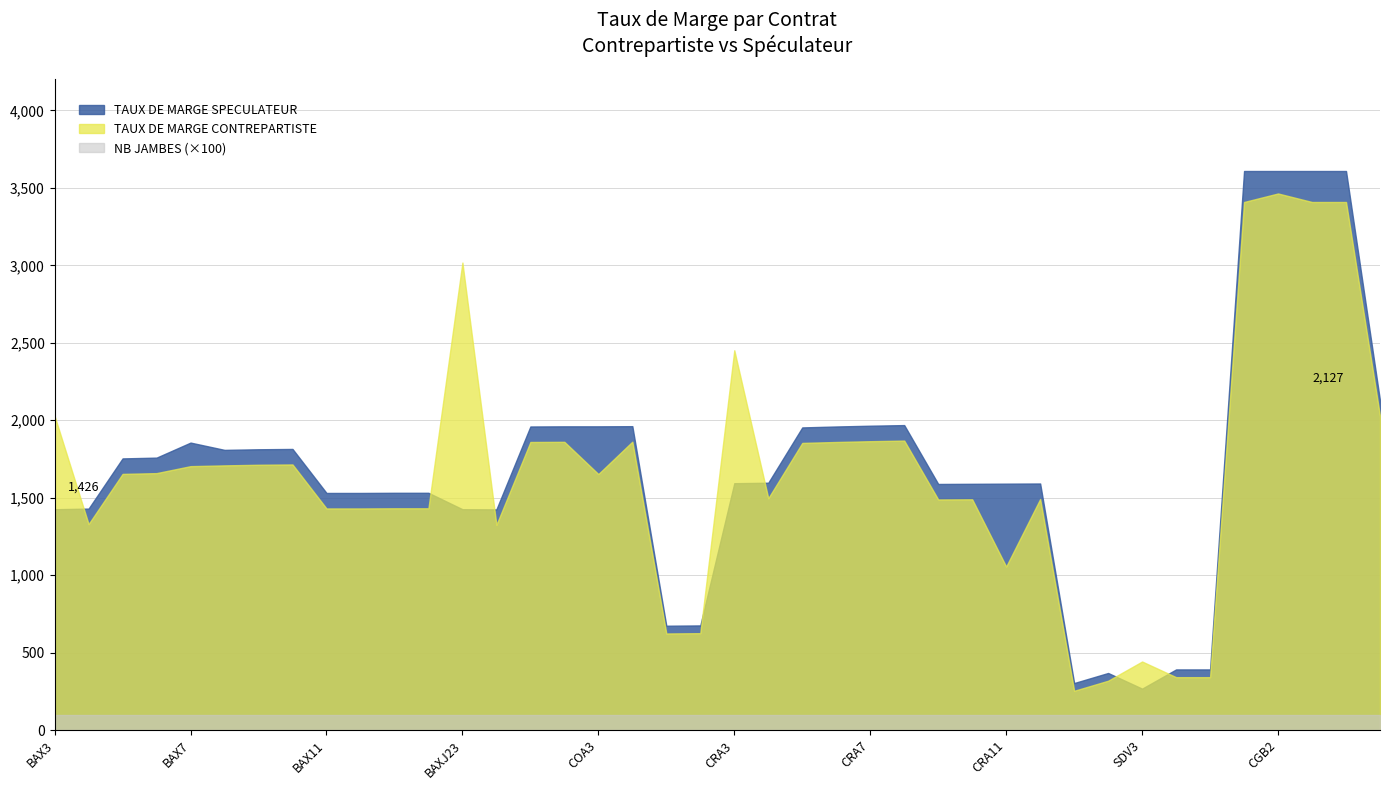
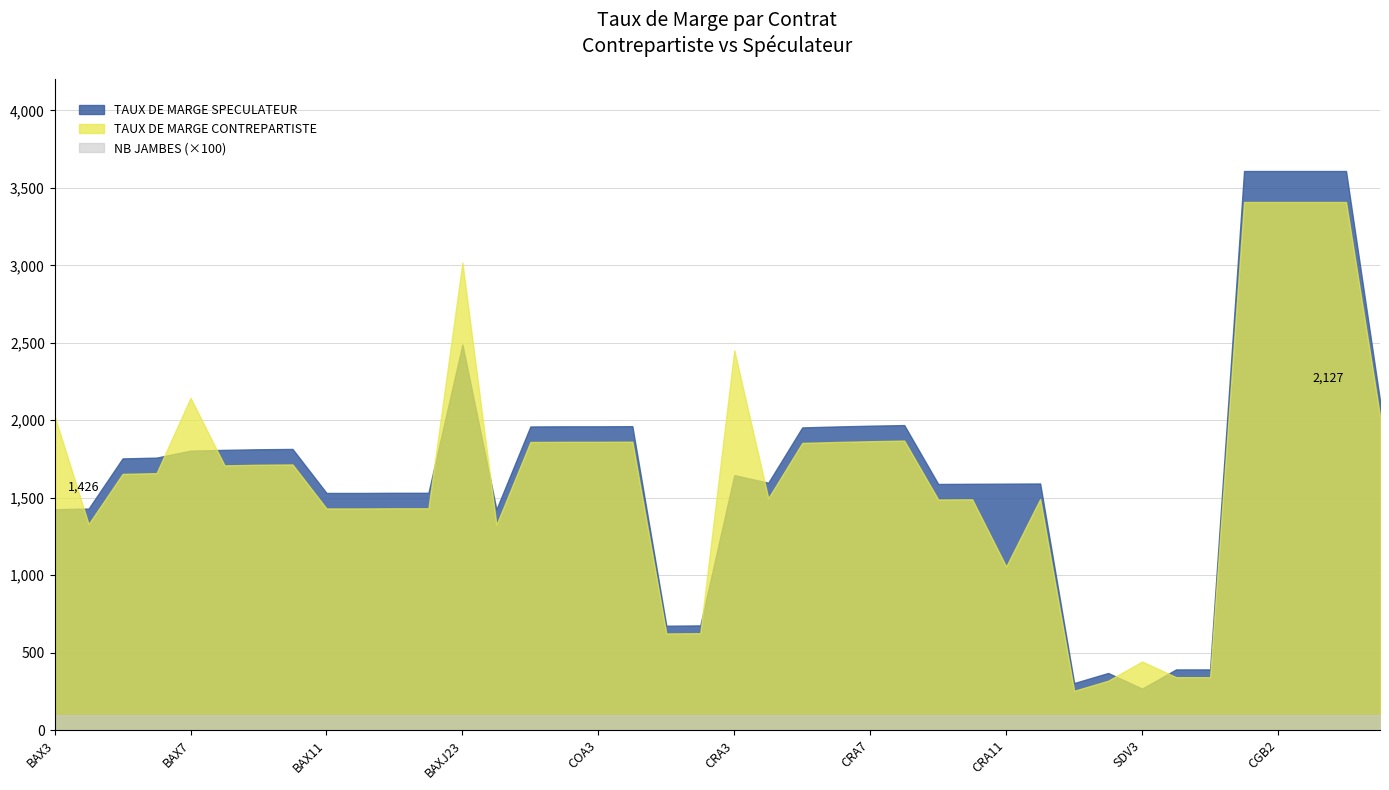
  {
    "TAUX DE MARGE SPECULATEUR": {
-     "BAX7": "1,860",
+     "BAX7": "1,800",
      "BAX11": "1,530",
-     "BAXJ23": "1,430",
+     "BAXJ23": "2,490",
      "COA3": "1,960",
-     "CRA3": "1,590",
+     "CRA3": "1,650",
      "CRA7": "1,970",
      "CRA11": "1,590",
      "SDV3": "270",
      "CGB2": "3,610"
    },
    "TAUX DE MARGE CONTREPARTISTE": {
      "BAX3": "2,030",
-     "BAX7": "1,700",
+     "BAX7": "2,150",
      "BAX11": "1,430",
      "BAXJ23": "3,020",
-     "COA3": "1,650",
+     "COA3": "1,860",
      "CRA3": "2,450",
      "CRA7": "1,870",
      "CRA11": "1,060",
      "SDV3": "440",
-     "CGB2": "3,460"
+     "CGB2": "3,410"
    },
    "NB JAMBES (×100)": {
      "BAX3": "100",
      "BAX7": "100",
      "BAX11": "100",
      "BAXJ23": "100",
      "COA3": "100",
      "CRA3": "100",
      "CRA7": "100",
      "CRA11": "100",
      "SDV3": "100",
      "CGB2": "100"
    }
  }
